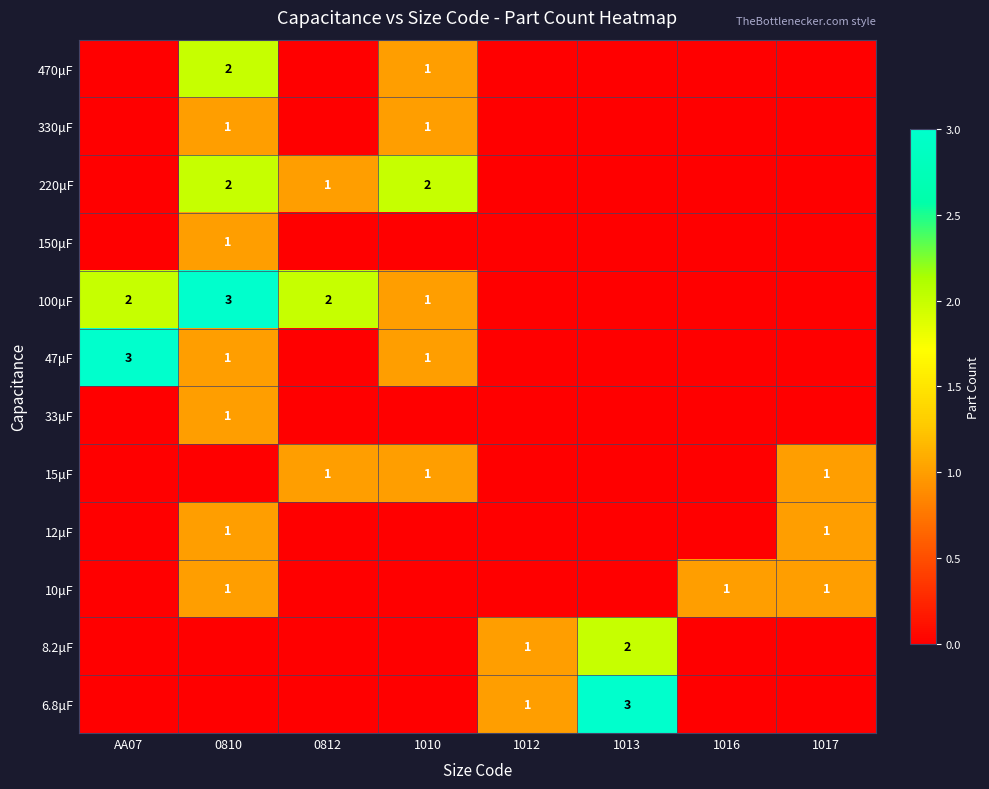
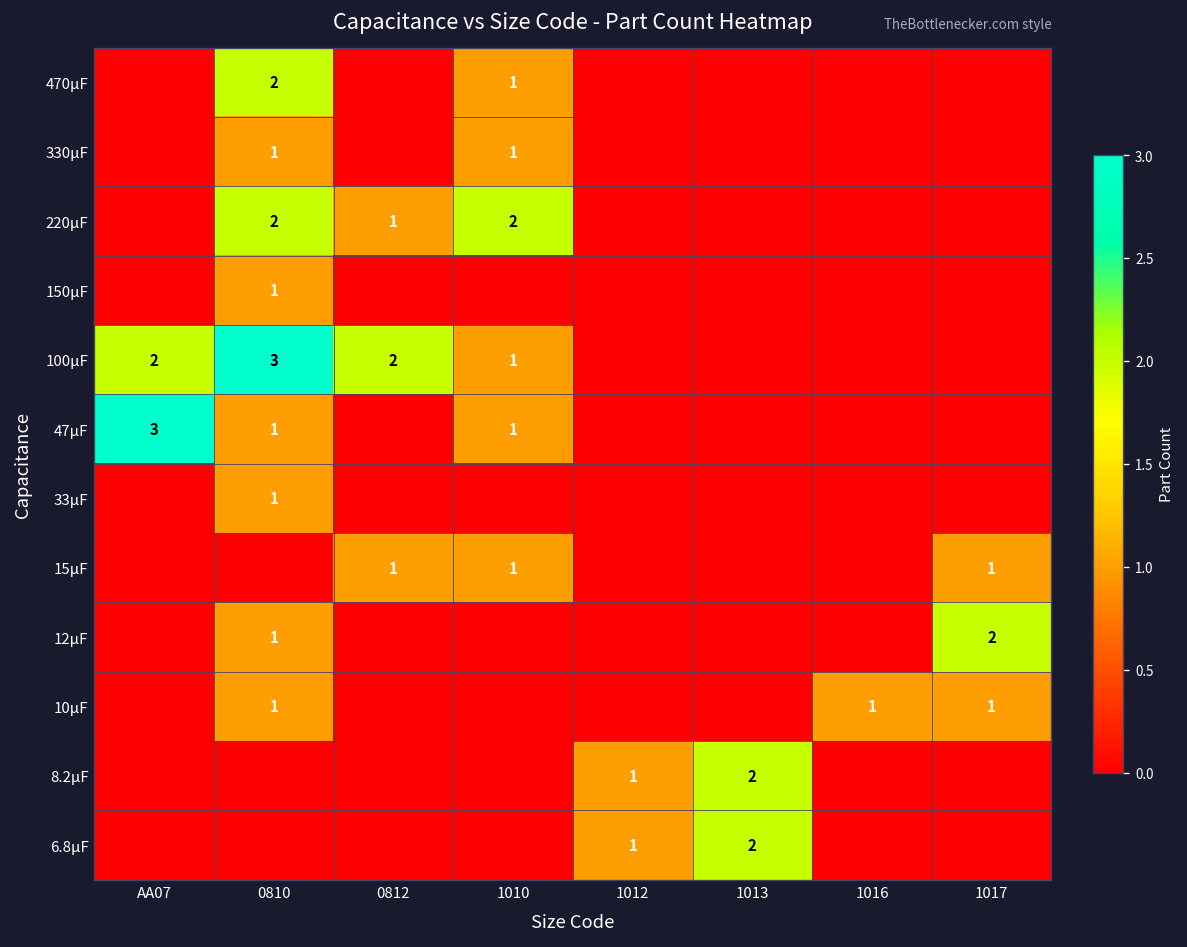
  {
    "470μF": {
      "0810": 2,
      "1010": 1
    },
    "330μF": {
      "0810": 1,
      "1010": 1
    },
    "220μF": {
      "0810": 2,
      "0812": 1,
      "1010": 2
    },
    "150μF": {
      "0810": 1
    },
    "100μF": {
      "AA07": 2,
      "0810": 3,
      "0812": 2,
      "1010": 1
    },
    "47μF": {
      "AA07": 3,
      "0810": 1,
      "1010": 1
    },
    "33μF": {
      "0810": 1
    },
    "15μF": {
      "0812": 1,
      "1010": 1,
      "1017": 1
    },
    "12μF": {
      "0810": 1,
-     "1017": 1
+     "1017": 2
    },
    "10μF": {
      "0810": 1,
      "1016": 1,
      "1017": 1
    },
    "8.2μF": {
      "1012": 1,
      "1013": 2
    },
    "6.8μF": {
      "1012": 1,
-     "1013": 3
+     "1013": 2
    }
  }
